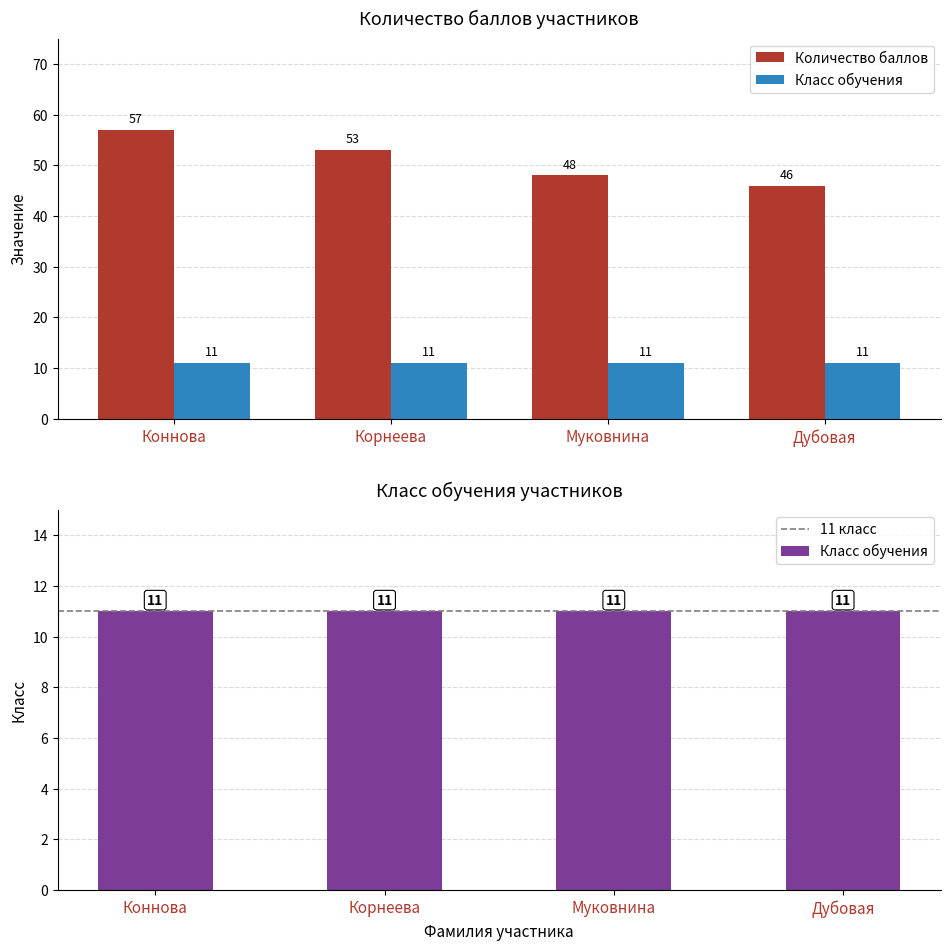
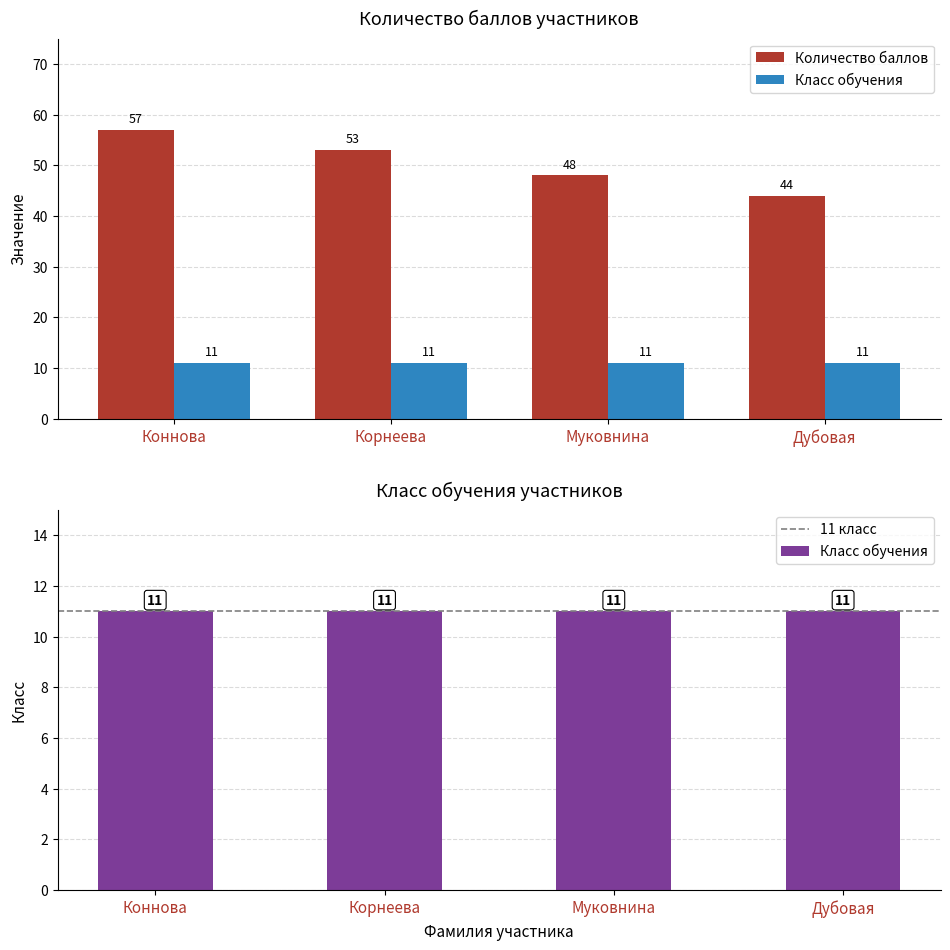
  {
    "Количество баллов участников": {
      "Количество баллов": {
        "Коннова": 57,
        "Корнеева": 53,
        "Муковнина": 48,
-       "Дубовая": 46
+       "Дубовая": 44
      }
    }
  }
